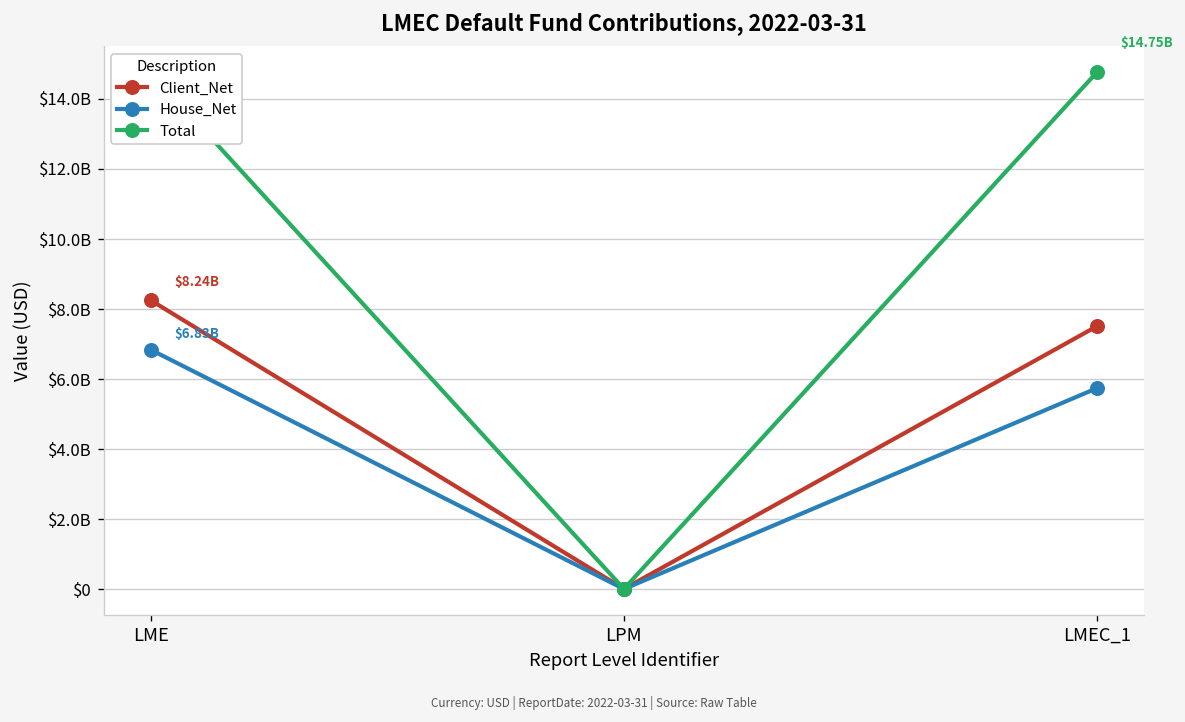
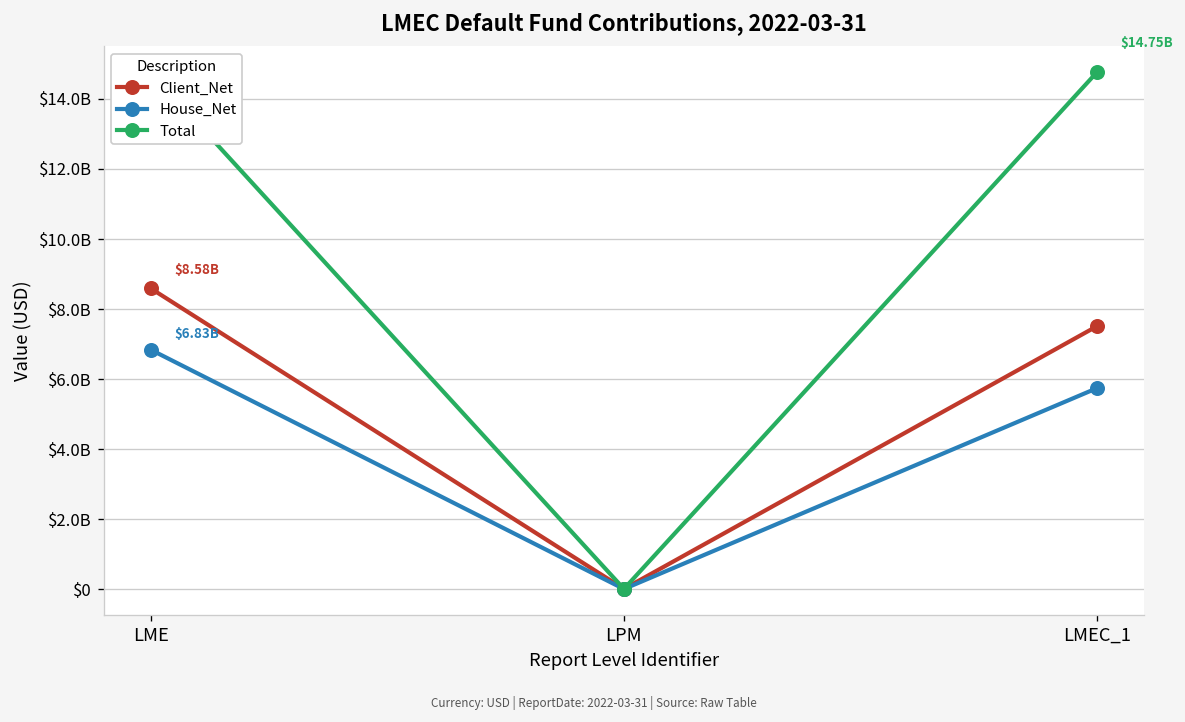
  {
    "Client_Net": {
-     "LME": "$8.24B"
+     "LME": "$8.58B"
    },
    "House_Net": {
      "LME": "$6.83B"
    },
    "Total": {
      "LMEC_1": "$14800000000"
    }
  }
